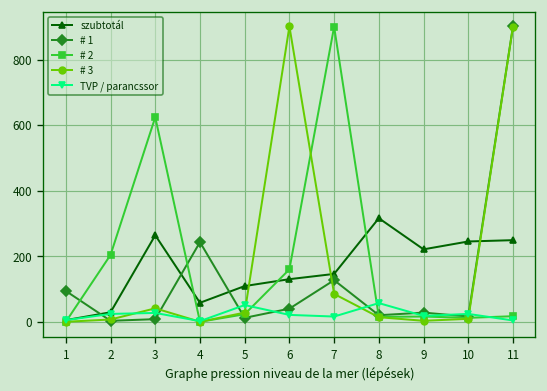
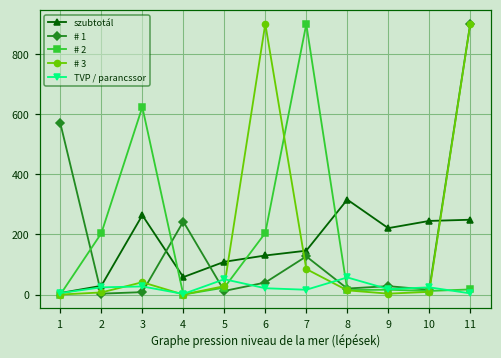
  {
    "szubtotál": {
      "3": 260,
      "4": 60,
      "5": 110,
      "6": 130,
      "7": 150,
      "8": 320,
      "9": 220,
      "10": 250,
      "11": 250
    },
    "# 1": {
-     "1": 90,
+     "1": 570,
      "3": 10,
      "4": 240,
      "5": 10,
      "6": 40,
      "7": 130,
      "9": 30
    },
    "# 2": {
      "2": 200,
      "3": 620,
-     "6": 160,
+     "6": 210,
      "7": 900,
      "11": 20
    },
    "# 3": {
      "3": 40,
      "6": 900,
      "7": 90,
      "9": 0
    },
    "TVP / parancssor": {
      "3": 30,
      "5": 50,
      "6": 20,
      "7": 20,
      "8": 60,
      "11": 0
    }
  }
